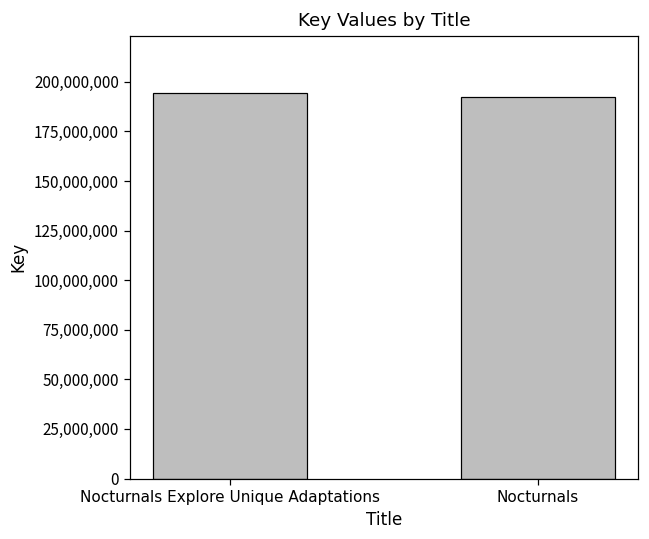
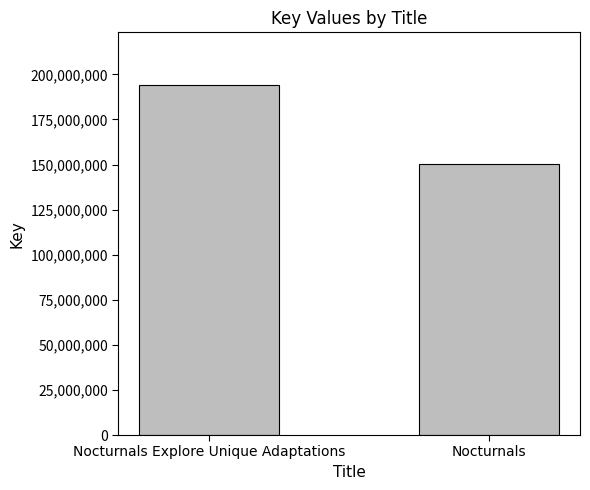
  {
    "Nocturnals Explore Unique Adaptations": "194,000,000",
-   "Nocturnals": "193,000,000"
+   "Nocturnals": "150,000,000"
  }
